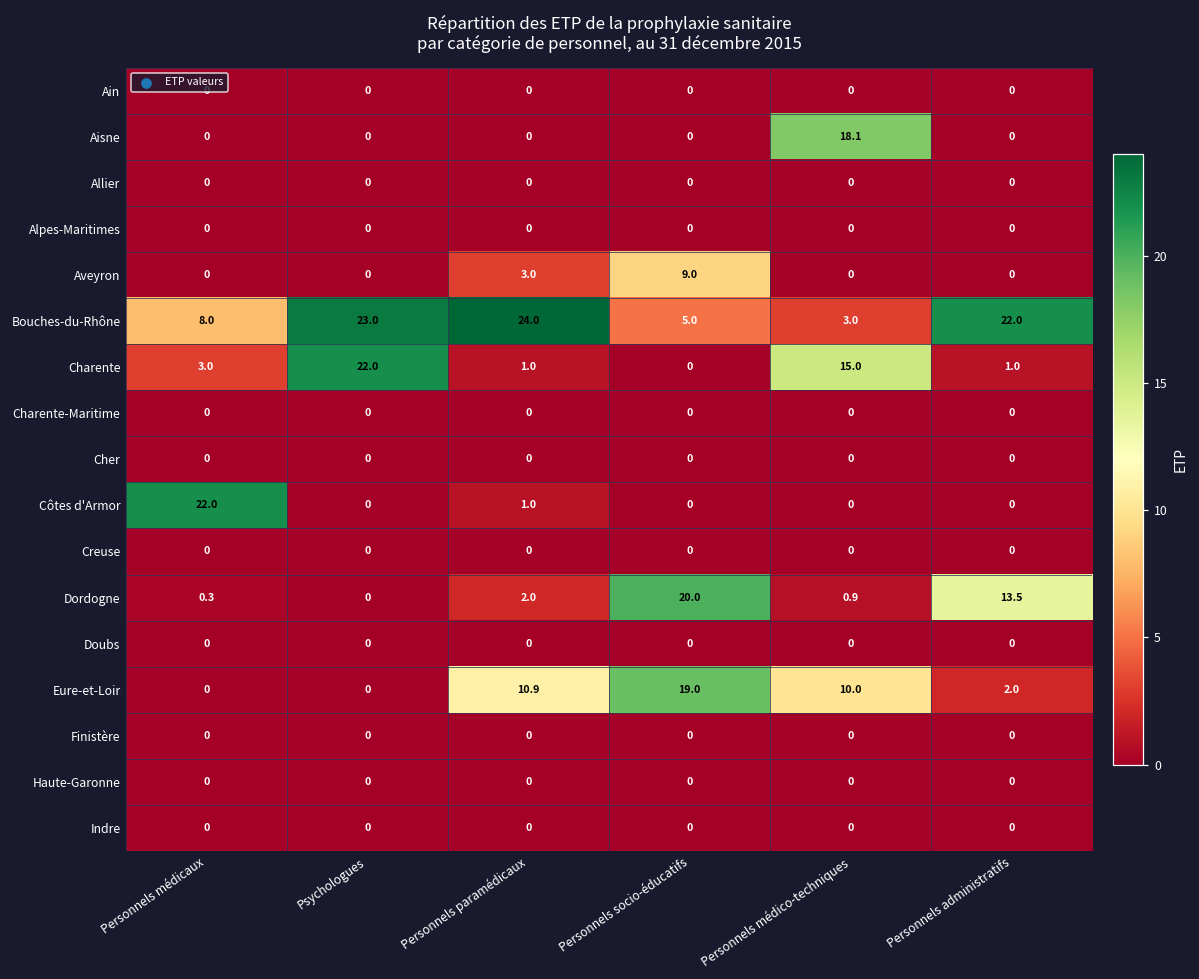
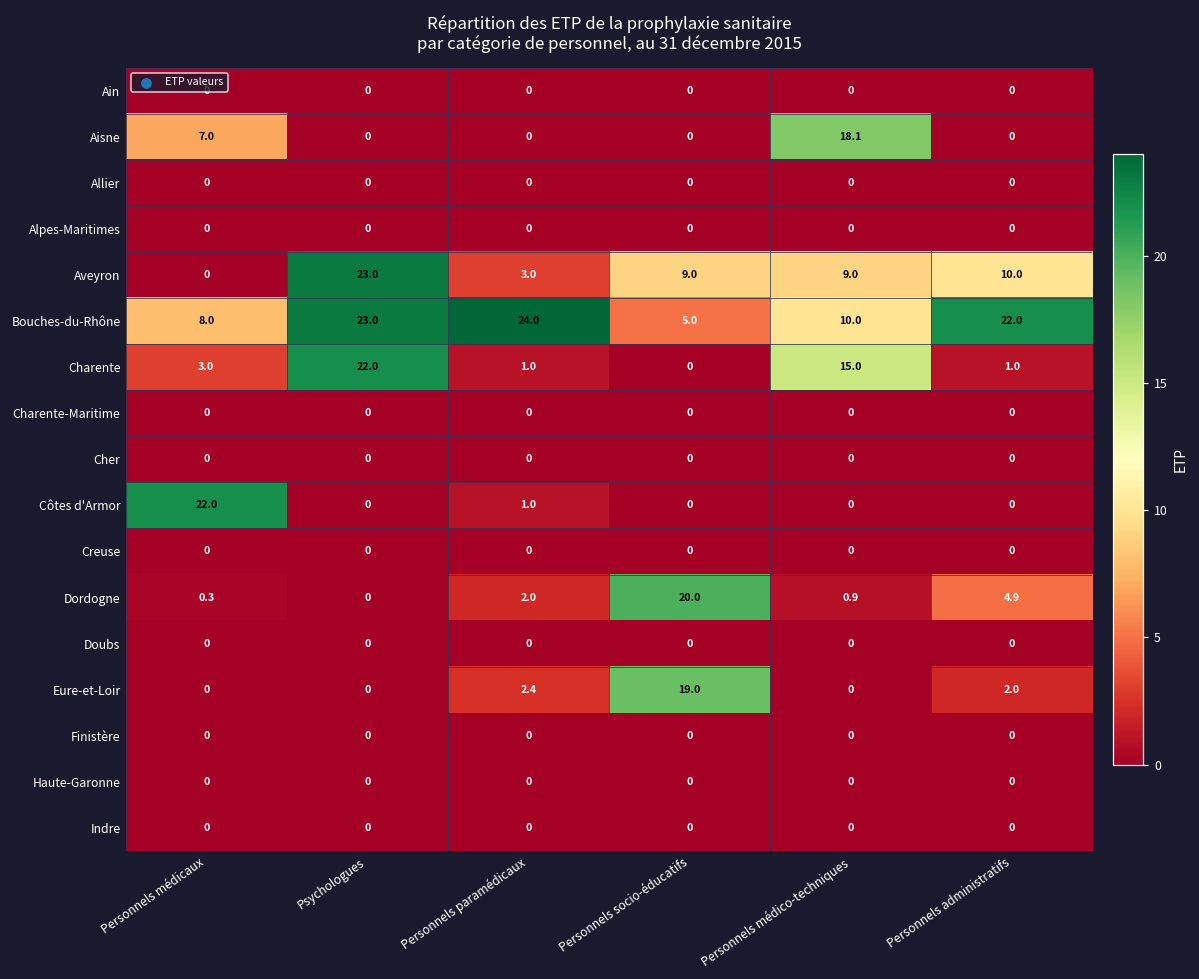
  {
    "Ain": {
      "Psychologues": 0,
      "Personnels paramédicaux": 0,
      "Personnels socio-éducatifs": 0,
      "Personnels médico-techniques": 0,
      "Personnels administratifs": 0
    },
    "Aisne": {
-     "Personnels médicaux": 0,
+     "Personnels médicaux": 7.0,
      "Psychologues": 0,
      "Personnels paramédicaux": 0,
      "Personnels socio-éducatifs": 0,
      "Personnels médico-techniques": 18.1,
      "Personnels administratifs": 0
    },
    "Allier": {
      "Personnels médicaux": 0,
      "Psychologues": 0,
      "Personnels paramédicaux": 0,
      "Personnels socio-éducatifs": 0,
      "Personnels médico-techniques": 0,
      "Personnels administratifs": 0
    },
    "Alpes-Maritimes": {
      "Personnels médicaux": 0,
      "Psychologues": 0,
      "Personnels paramédicaux": 0,
      "Personnels socio-éducatifs": 0,
      "Personnels médico-techniques": 0,
      "Personnels administratifs": 0
    },
    "Aveyron": {
      "Personnels médicaux": 0,
-     "Psychologues": 0,
+     "Psychologues": 23.0,
      "Personnels paramédicaux": 3.0,
      "Personnels socio-éducatifs": 9.0,
-     "Personnels médico-techniques": 0,
-     "Personnels administratifs": 0
+     "Personnels médico-techniques": 9.0,
+     "Personnels administratifs": 10.0
    },
    "Bouches-du-Rhône": {
      "Personnels médicaux": 8.0,
      "Psychologues": 23.0,
      "Personnels paramédicaux": 24.0,
      "Personnels socio-éducatifs": 5.0,
-     "Personnels médico-techniques": 3.0,
+     "Personnels médico-techniques": 10.0,
      "Personnels administratifs": 22.0
    },
    "Charente": {
      "Personnels médicaux": 3.0,
      "Psychologues": 22.0,
      "Personnels paramédicaux": 1.0,
      "Personnels socio-éducatifs": 0,
      "Personnels médico-techniques": 15.0,
      "Personnels administratifs": 1.0
    },
    "Charente-Maritime": {
      "Personnels médicaux": 0,
      "Psychologues": 0,
      "Personnels paramédicaux": 0,
      "Personnels socio-éducatifs": 0,
      "Personnels médico-techniques": 0,
      "Personnels administratifs": 0
    },
    "Cher": {
      "Personnels médicaux": 0,
      "Psychologues": 0,
      "Personnels paramédicaux": 0,
      "Personnels socio-éducatifs": 0,
      "Personnels médico-techniques": 0,
      "Personnels administratifs": 0
    },
    "Côtes d'Armor": {
      "Personnels médicaux": 22.0,
      "Psychologues": 0,
      "Personnels paramédicaux": 1.0,
      "Personnels socio-éducatifs": 0,
      "Personnels médico-techniques": 0,
      "Personnels administratifs": 0
    },
    "Creuse": {
      "Personnels médicaux": 0,
      "Psychologues": 0,
      "Personnels paramédicaux": 0,
      "Personnels socio-éducatifs": 0,
      "Personnels médico-techniques": 0,
      "Personnels administratifs": 0
    },
    "Dordogne": {
      "Personnels médicaux": 0.3,
      "Psychologues": 0,
      "Personnels paramédicaux": 2.0,
      "Personnels socio-éducatifs": 20.0,
      "Personnels médico-techniques": 0.9,
-     "Personnels administratifs": 13.5
+     "Personnels administratifs": 4.9
    },
    "Doubs": {
      "Personnels médicaux": 0,
      "Psychologues": 0,
      "Personnels paramédicaux": 0,
      "Personnels socio-éducatifs": 0,
      "Personnels médico-techniques": 0,
      "Personnels administratifs": 0
    },
    "Eure-et-Loir": {
      "Personnels médicaux": 0,
      "Psychologues": 0,
-     "Personnels paramédicaux": 10.9,
+     "Personnels paramédicaux": 2.4,
      "Personnels socio-éducatifs": 19.0,
-     "Personnels médico-techniques": 10.0,
+     "Personnels médico-techniques": 0,
      "Personnels administratifs": 2.0
    },
    "Finistère": {
      "Personnels médicaux": 0,
      "Psychologues": 0,
      "Personnels paramédicaux": 0,
      "Personnels socio-éducatifs": 0,
      "Personnels médico-techniques": 0,
      "Personnels administratifs": 0
    },
    "Haute-Garonne": {
      "Personnels médicaux": 0,
      "Psychologues": 0,
      "Personnels paramédicaux": 0,
      "Personnels socio-éducatifs": 0,
      "Personnels médico-techniques": 0,
      "Personnels administratifs": 0
    },
    "Indre": {
      "Personnels médicaux": 0,
      "Psychologues": 0,
      "Personnels paramédicaux": 0,
      "Personnels socio-éducatifs": 0,
      "Personnels médico-techniques": 0,
      "Personnels administratifs": 0
    }
  }
